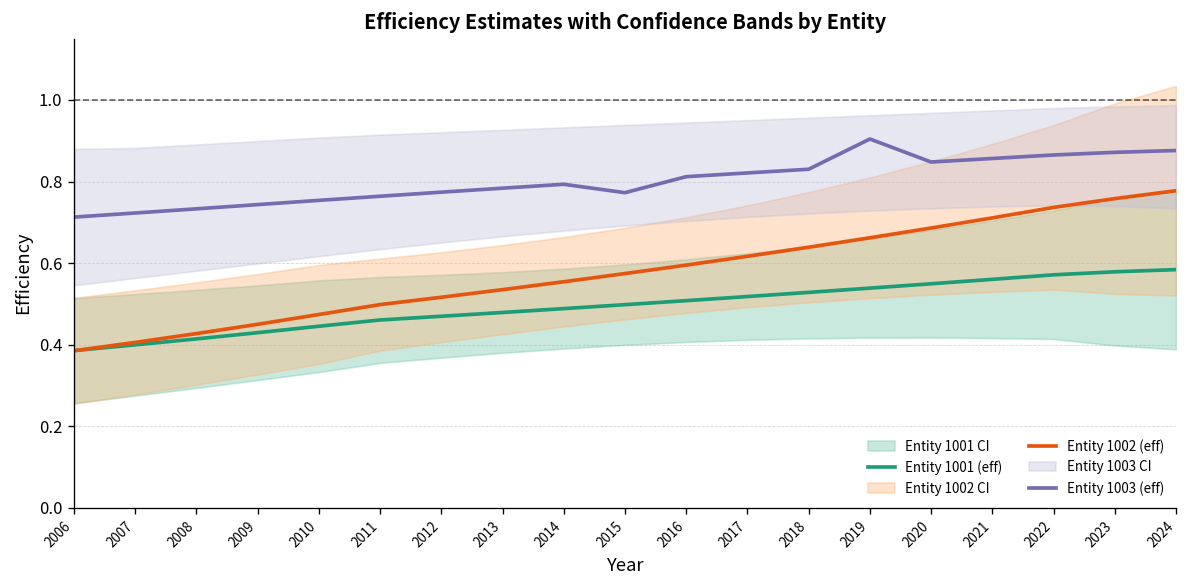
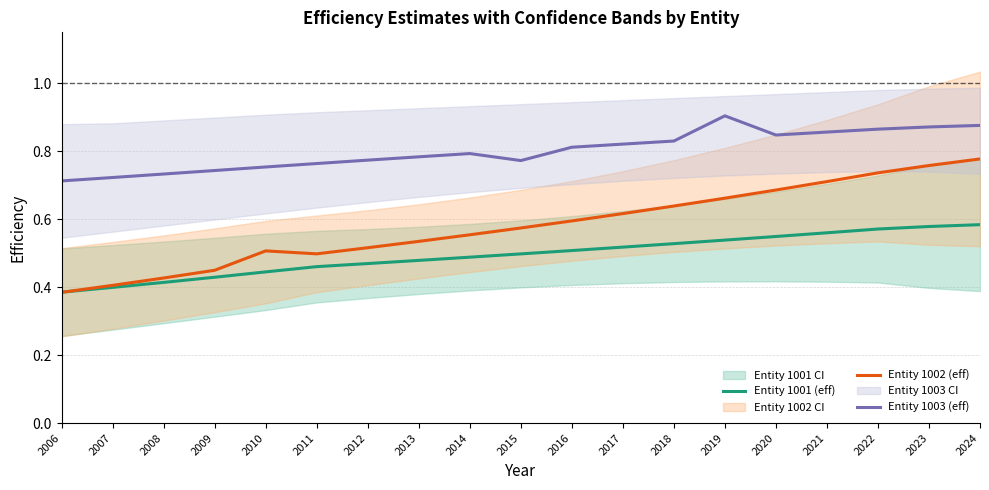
  {
    "Entity 1001 (eff)": {
      "2008": 0.41,
      "2009": 0.43,
      "2010": 0.44,
      "2011": 0.46,
      "2012": 0.47,
      "2013": 0.48,
      "2014": 0.49,
      "2015": 0.50,
      "2016": 0.51,
      "2017": 0.52,
      "2018": 0.53,
      "2019": 0.54,
      "2020": 0.55,
      "2021": 0.56,
      "2022": 0.57,
      "2023": 0.58,
      "2024": 0.58
    },
    "Entity 1002 (eff)": {
      "2008": 0.43,
      "2009": 0.45,
-     "2010": 0.47,
+     "2010": 0.51,
      "2011": 0.50,
      "2012": 0.52,
      "2013": 0.53,
      "2014": 0.55,
      "2015": 0.57,
      "2016": 0.59,
      "2022": 0.74
    },
    "Entity 1003 (eff)": {
      "2006": 0.71,
      "2007": 0.72,
      "2008": 0.73,
      "2009": 0.74,
      "2010": 0.75,
      "2011": 0.76,
      "2012": 0.77,
      "2013": 0.78,
      "2014": 0.79,
      "2015": 0.77,
      "2016": 0.81,
      "2017": 0.82,
      "2018": 0.83,
      "2019": 0.90,
      "2021": 0.86,
      "2022": 0.87,
      "2023": 0.87,
      "2024": 0.88
    }
  }
